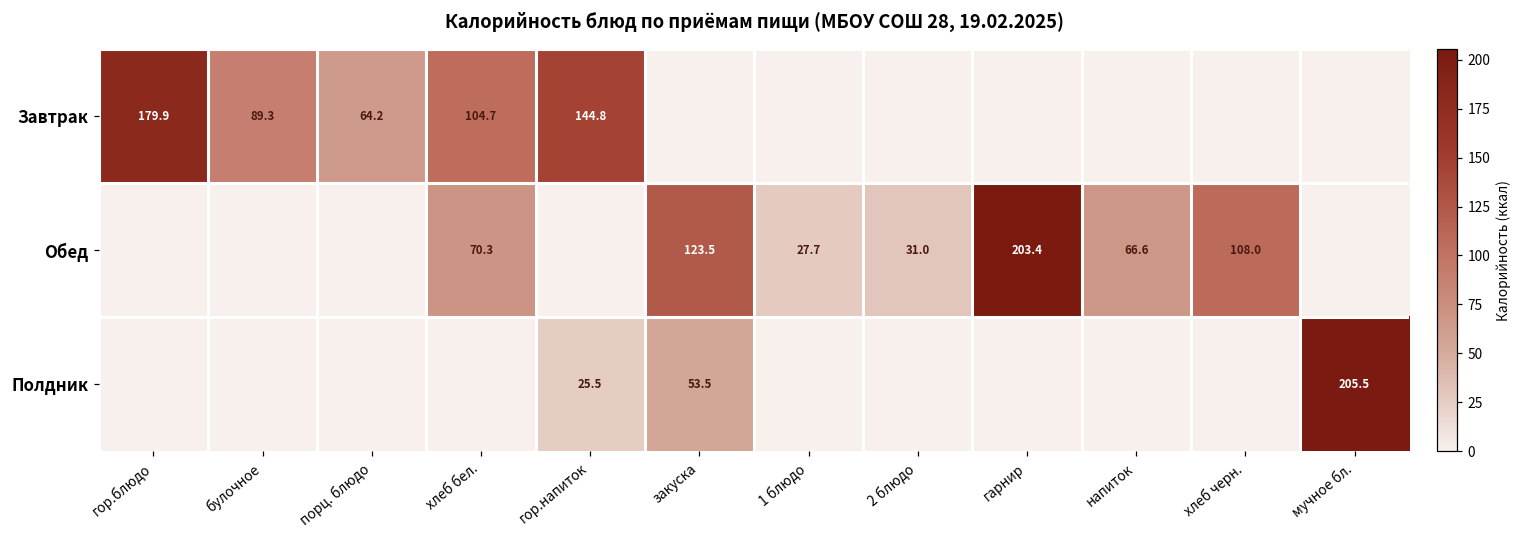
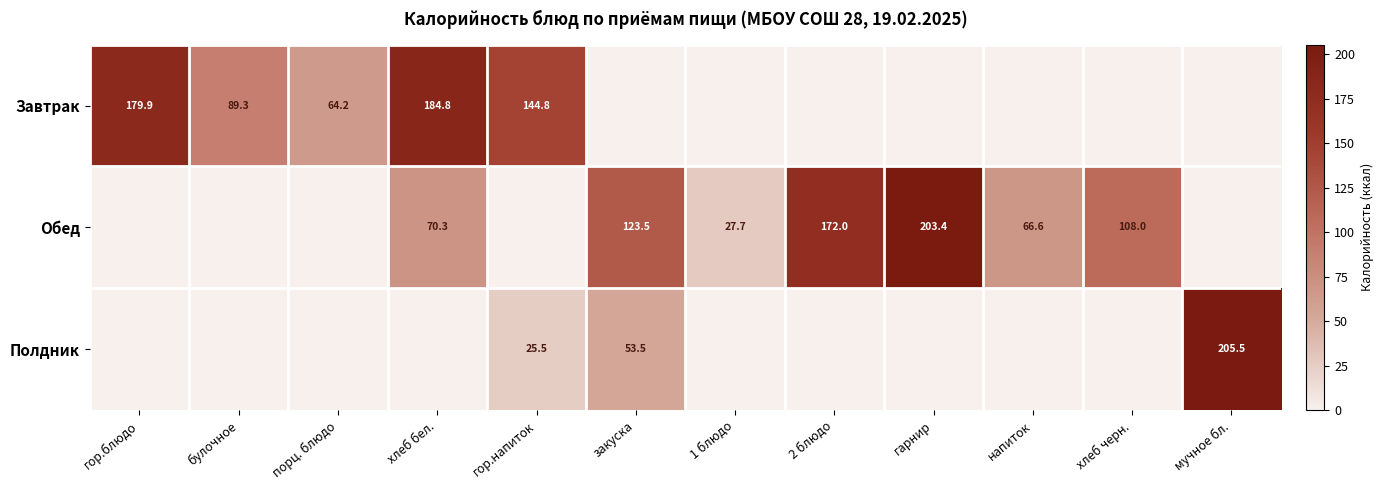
  {
    "Завтрак": {
      "гор.блюдо": 179.9,
      "булочное": 89.3,
      "порц. блюдо": 64.2,
-     "хлеб бел.": 104.7,
+     "хлеб бел.": 184.8,
      "гор.напиток": 144.8
    },
    "Обед": {
      "хлеб бел.": 70.3,
      "закуска": 123.5,
      "1 блюдо": 27.7,
-     "2 блюдо": 31.0,
+     "2 блюдо": 172.0,
      "гарнир": 203.4,
      "напиток": 66.6,
      "хлеб черн.": 108.0
    },
    "Полдник": {
      "гор.напиток": 25.5,
      "закуска": 53.5,
      "мучное бл.": 205.5
    }
  }
